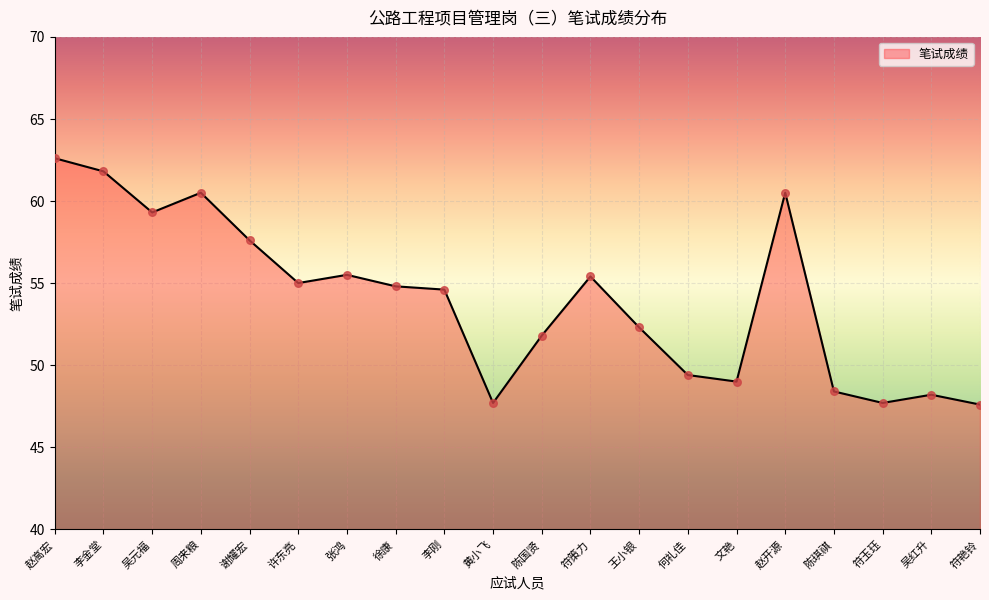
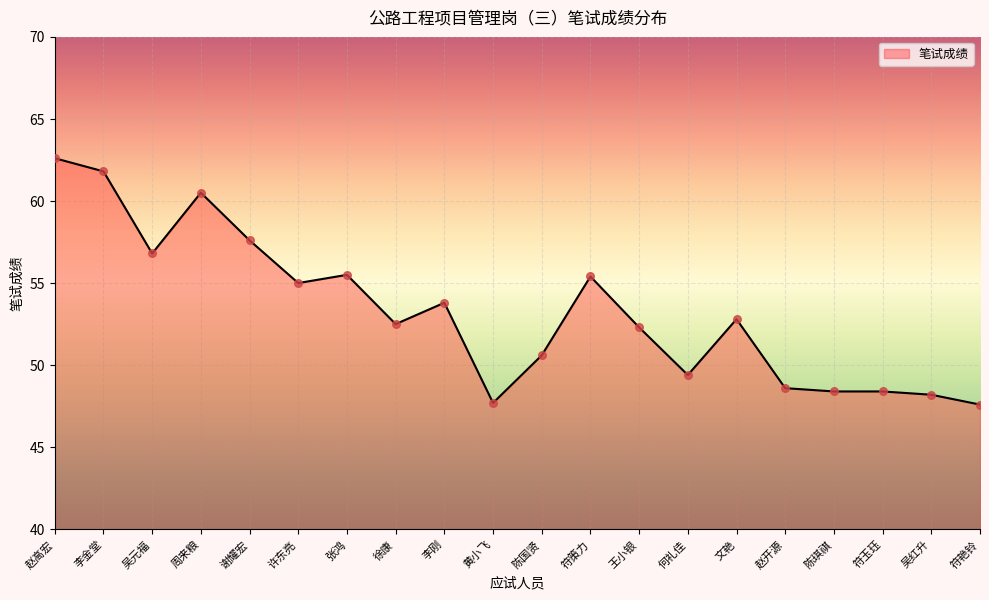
  {
    "赵高宏": 62.6,
    "李金堂": 61.8,
-   "吴元福": 59.3,
+   "吴元福": 56.8,
    "周来粮": 60.5,
    "谢耀宏": 57.6,
    "许东亮": 55.0,
    "张鸿": 55.5,
-   "徐康": 54.8,
-   "李刚": 54.6,
+   "徐康": 52.5,
+   "李刚": 53.8,
    "黄小飞": 47.7,
-   "陈国贤": 51.8,
+   "陈国贤": 50.6,
    "符策力": 55.4,
    "王小银": 52.3,
    "何礼佳": 49.4,
-   "文艳": 49.0,
-   "赵开源": 60.5,
+   "文艳": 52.8,
+   "赵开源": 48.6,
    "陈琪祺": 48.4,
-   "符玉珏": 47.7,
+   "符玉珏": 48.4,
    "吴红升": 48.2,
    "符艳铃": 47.6
  }
